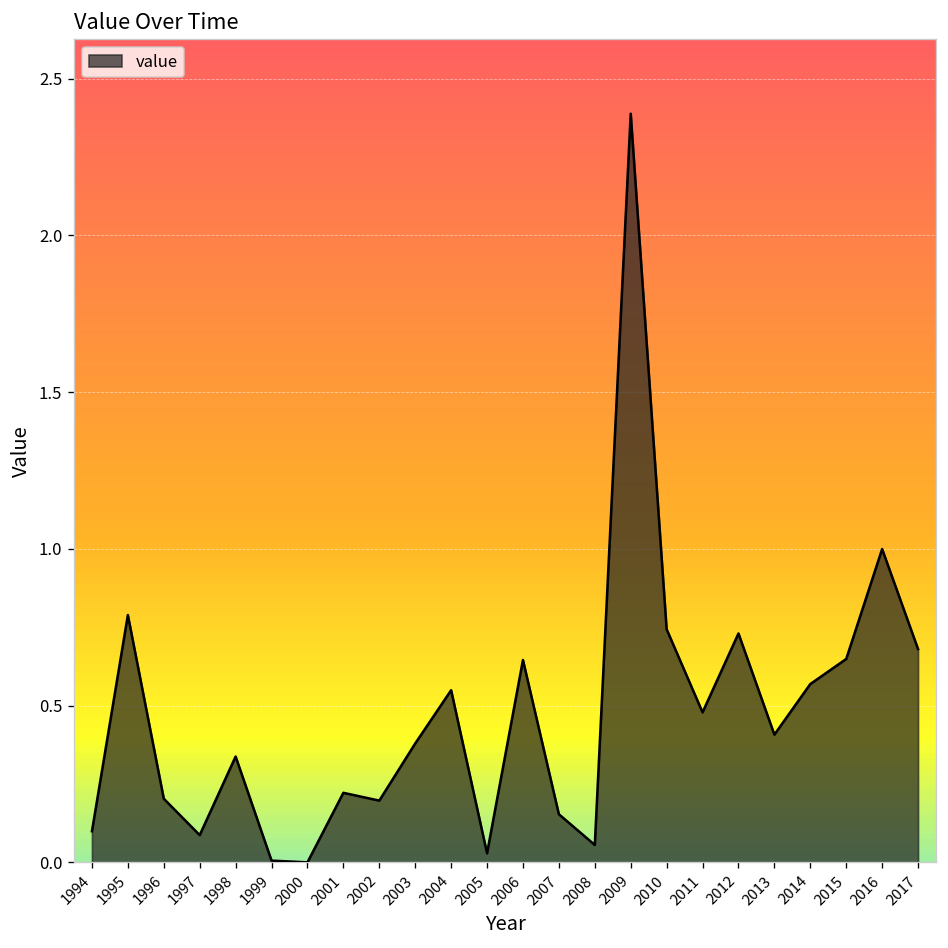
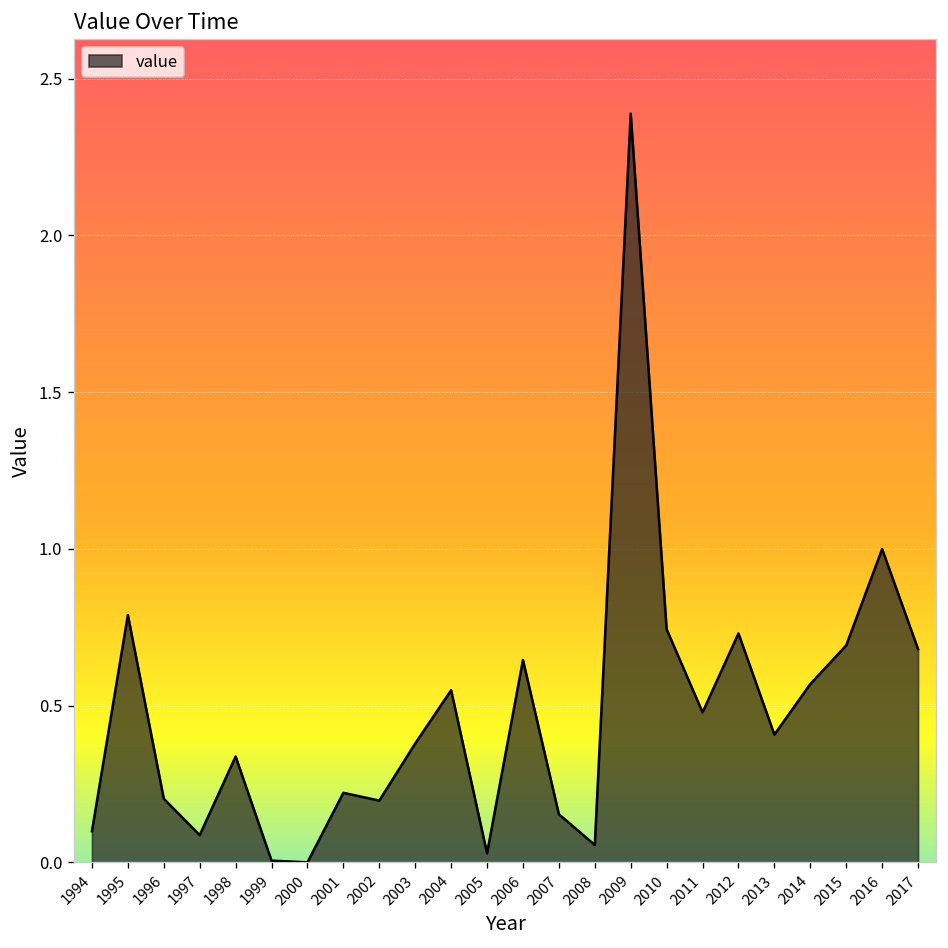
  {
    "1994": 0.10,
    "1995": 0.79,
    "1996": 0.20,
    "1997": 0.09,
    "1998": 0.34,
    "1999": 0.01,
    "2000": 0.00,
    "2001": 0.22,
    "2002": 0.20,
    "2003": 0.38,
    "2004": 0.55,
    "2005": 0.03,
    "2006": 0.65,
    "2007": 0.15,
    "2008": 0.06,
    "2009": 2.39,
    "2010": 0.74,
    "2011": 0.48,
    "2012": 0.73,
    "2013": 0.41,
    "2014": 0.57,
-   "2015": 0.65,
+   "2015": 0.69,
    "2016": 1.00,
    "2017": 0.68
  }
